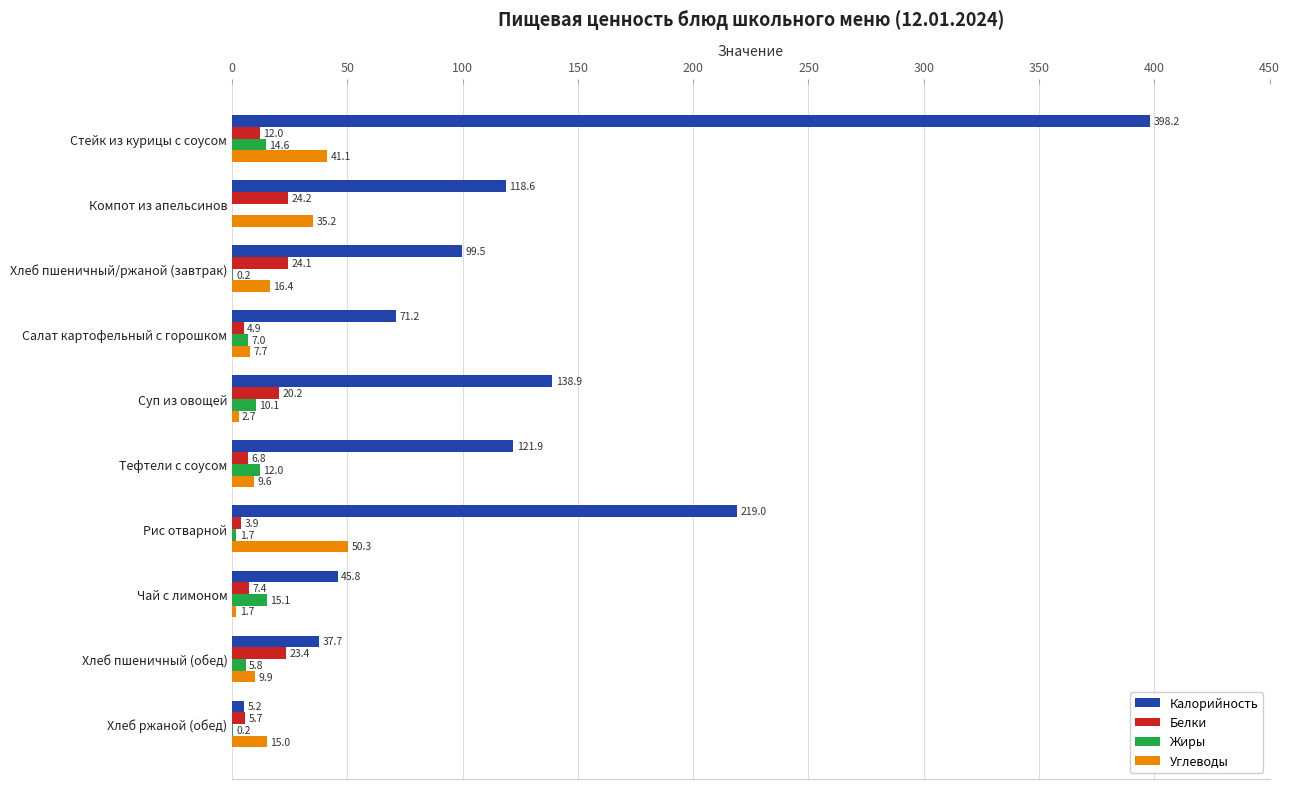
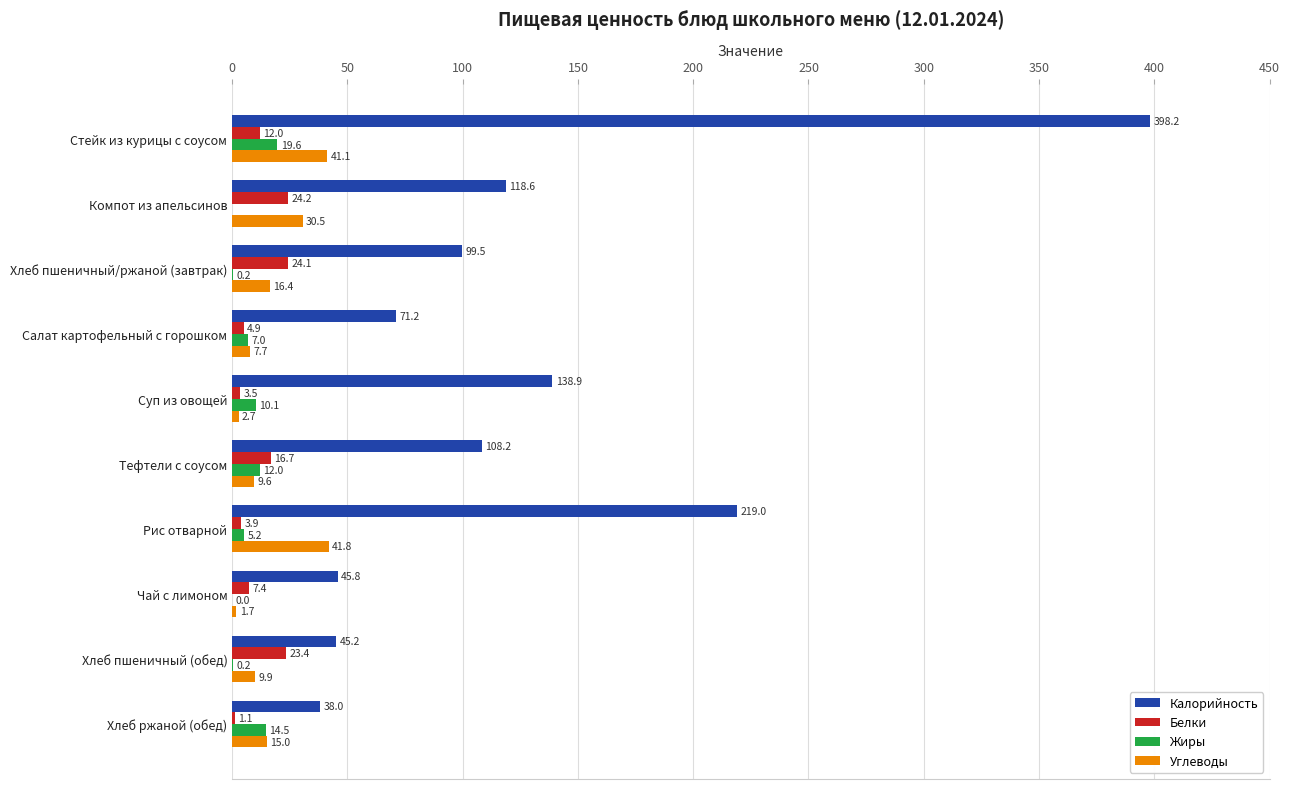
  {
    "Калорийность": {
      "Стейк из курицы с соусом": 398.2,
      "Компот из апельсинов": 118.6,
      "Хлеб пшеничный/ржаной (завтрак)": 99.5,
      "Салат картофельный с горошком": 71.2,
      "Суп из овощей": 138.9,
-     "Тефтели с соусом": 121.9,
+     "Тефтели с соусом": 108.2,
      "Рис отварной": 219.0,
      "Чай с лимоном": 45.8,
-     "Хлеб пшеничный (обед)": 37.7,
-     "Хлеб ржаной (обед)": 5.2
+     "Хлеб пшеничный (обед)": 45.2,
+     "Хлеб ржаной (обед)": 38.0
    },
    "Белки": {
      "Стейк из курицы с соусом": 12.0,
      "Компот из апельсинов": 24.2,
      "Хлеб пшеничный/ржаной (завтрак)": 24.1,
      "Салат картофельный с горошком": 4.9,
-     "Суп из овощей": 20.2,
-     "Тефтели с соусом": 6.8,
+     "Суп из овощей": 3.5,
+     "Тефтели с соусом": 16.7,
      "Рис отварной": 3.9,
      "Чай с лимоном": 7.4,
      "Хлеб пшеничный (обед)": 23.4,
-     "Хлеб ржаной (обед)": 5.7
+     "Хлеб ржаной (обед)": 1.1
    },
    "Жиры": {
-     "Стейк из курицы с соусом": 14.6,
+     "Стейк из курицы с соусом": 19.6,
      "Хлеб пшеничный/ржаной (завтрак)": 0.2,
      "Салат картофельный с горошком": 7.0,
      "Суп из овощей": 10.1,
      "Тефтели с соусом": 12.0,
-     "Рис отварной": 1.7,
-     "Чай с лимоном": 15.1,
-     "Хлеб пшеничный (обед)": 5.8,
-     "Хлеб ржаной (обед)": 0.2
+     "Рис отварной": 5.2,
+     "Чай с лимоном": 0.0,
+     "Хлеб пшеничный (обед)": 0.2,
+     "Хлеб ржаной (обед)": 14.5
    },
    "Углеводы": {
      "Стейк из курицы с соусом": 41.1,
-     "Компот из апельсинов": 35.2,
+     "Компот из апельсинов": 30.5,
      "Хлеб пшеничный/ржаной (завтрак)": 16.4,
      "Салат картофельный с горошком": 7.7,
      "Суп из овощей": 2.7,
      "Тефтели с соусом": 9.6,
-     "Рис отварной": 50.3,
+     "Рис отварной": 41.8,
      "Чай с лимоном": 1.7,
      "Хлеб пшеничный (обед)": 9.9,
      "Хлеб ржаной (обед)": 15.0
    }
  }
